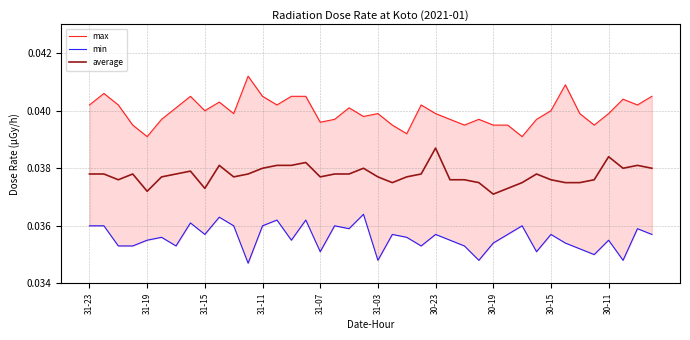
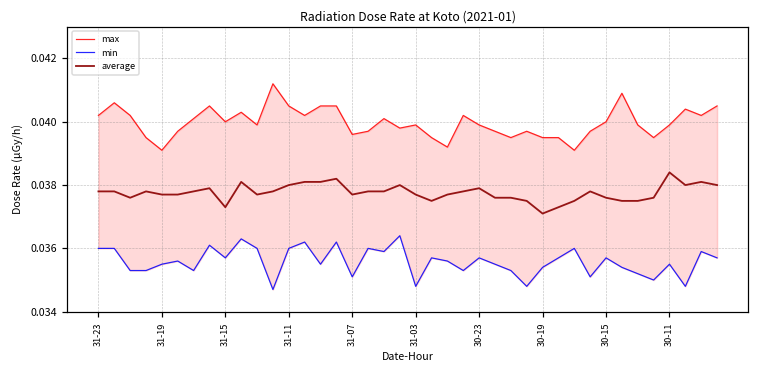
  {
    "max": {
      "31-23": 0.0402,
      "31-19": 0.0391,
      "31-15": 0.0400,
      "31-11": 0.0405,
      "31-07": 0.0396,
      "31-03": 0.0399,
      "30-23": 0.0399,
      "30-19": 0.0395,
      "30-15": 0.0400,
      "30-11": 0.0399
    },
    "min": {
      "31-23": 0.0360,
      "31-19": 0.0355,
      "31-15": 0.0357,
      "31-11": 0.0360,
      "31-07": 0.0351,
      "31-03": 0.0348,
      "30-23": 0.0357,
      "30-19": 0.0354,
      "30-15": 0.0357,
      "30-11": 0.0355
    },
    "average": {
      "31-23": 0.0378,
-     "31-19": 0.0372,
+     "31-19": 0.0377,
      "31-15": 0.0373,
      "31-11": 0.0380,
      "31-07": 0.0377,
      "31-03": 0.0377,
-     "30-23": 0.0387,
+     "30-23": 0.0379,
      "30-19": 0.0371,
      "30-15": 0.0376,
      "30-11": 0.0384
    }
  }
